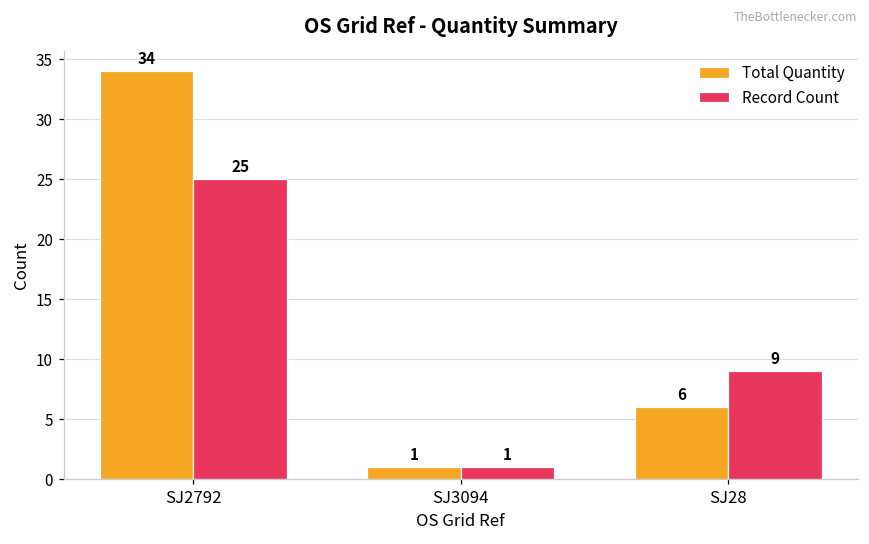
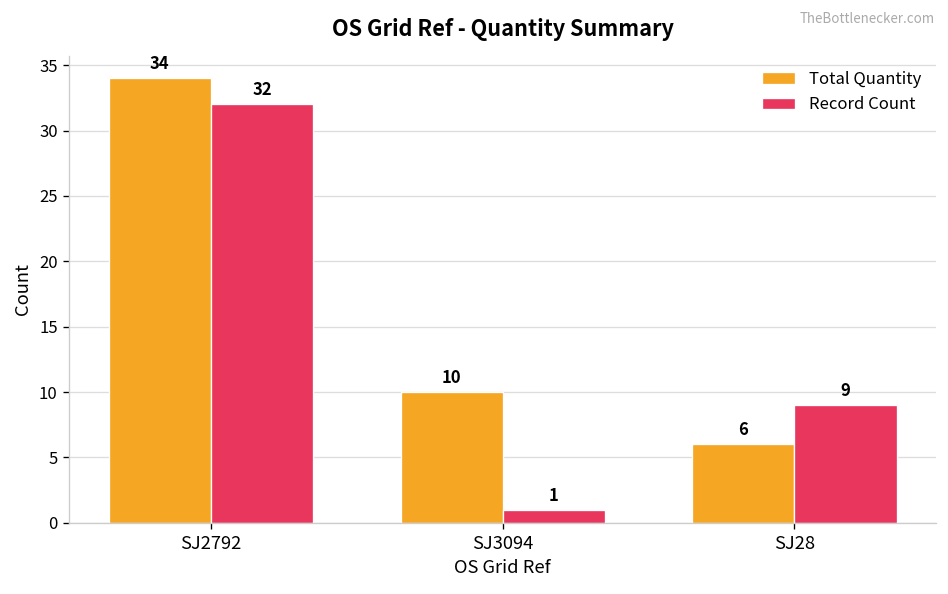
  {
    "Total Quantity": {
      "SJ2792": 34,
-     "SJ3094": 1,
+     "SJ3094": 10,
      "SJ28": 6
    },
    "Record Count": {
-     "SJ2792": 25,
+     "SJ2792": 32,
      "SJ3094": 1,
      "SJ28": 9
    }
  }
